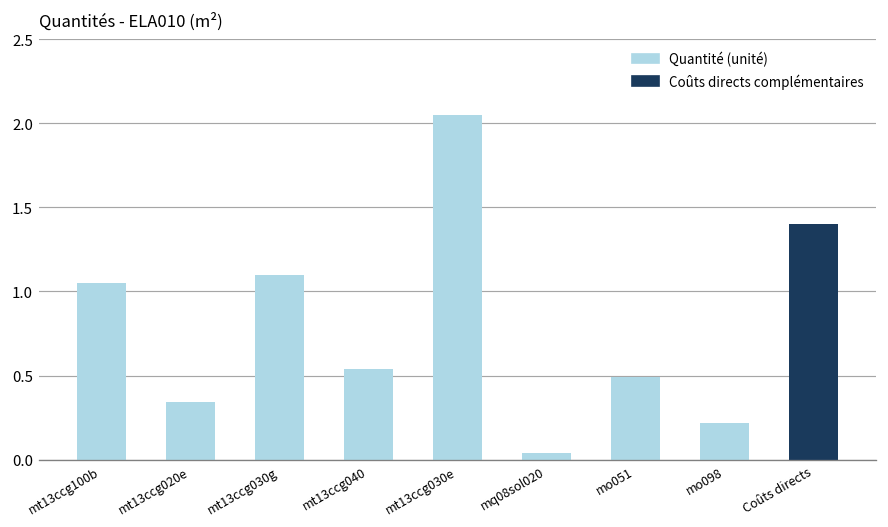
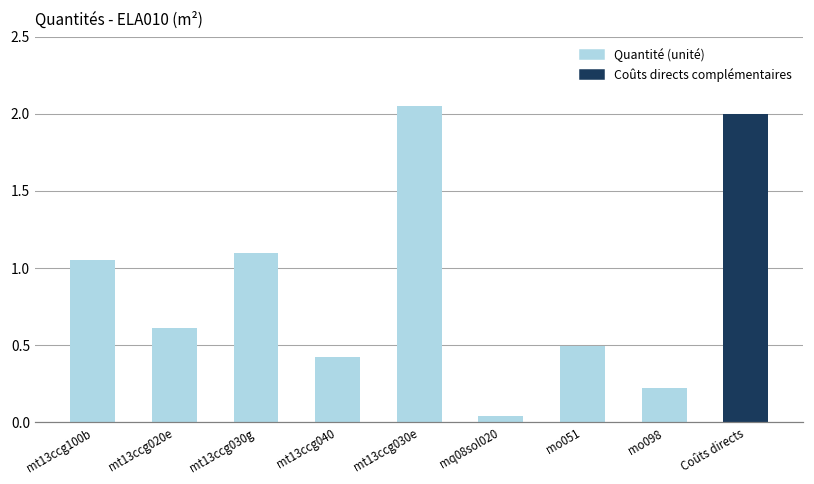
  {
    "mt13ccg100b": 1.05,
-   "mt13ccg020e": 0.34,
+   "mt13ccg020e": 0.61,
    "mt13ccg030g": 1.10,
-   "mt13ccg040": 0.54,
+   "mt13ccg040": 0.42,
    "mt13ccg030e": 2.05,
    "mq08sol020": 0.04,
    "mo051": 0.49,
    "mo098": 0.22,
-   "Coûts directs": 1.4
+   "Coûts directs": 2.0
  }
